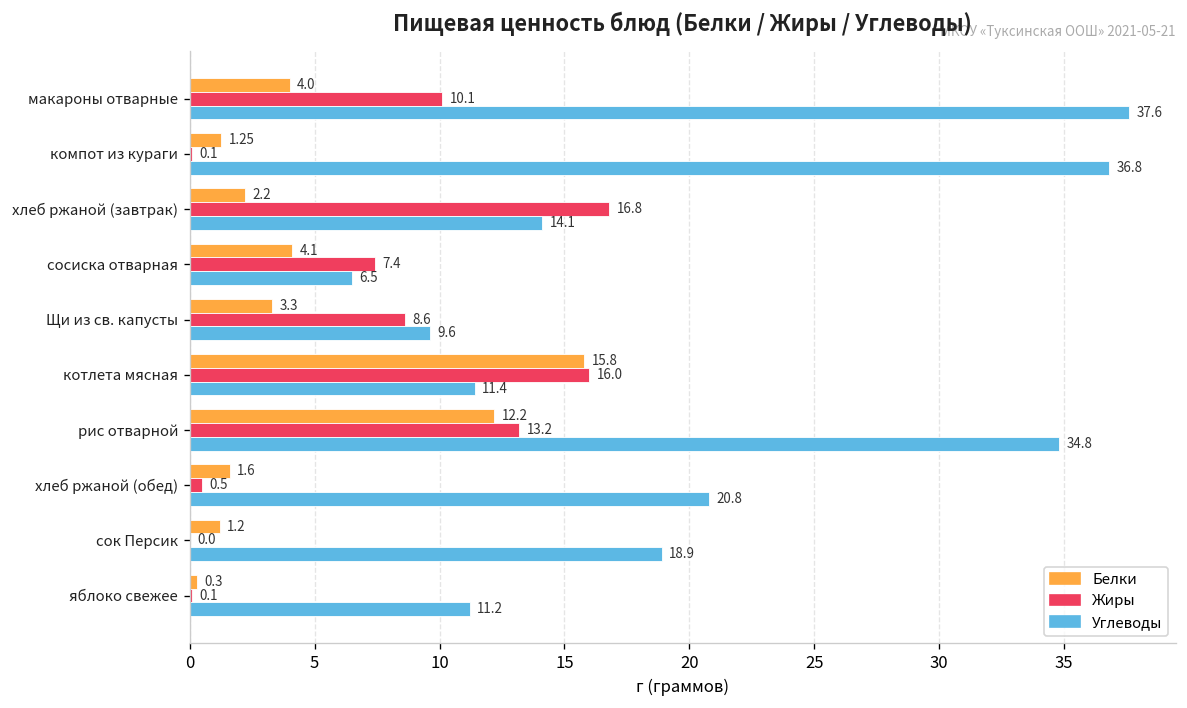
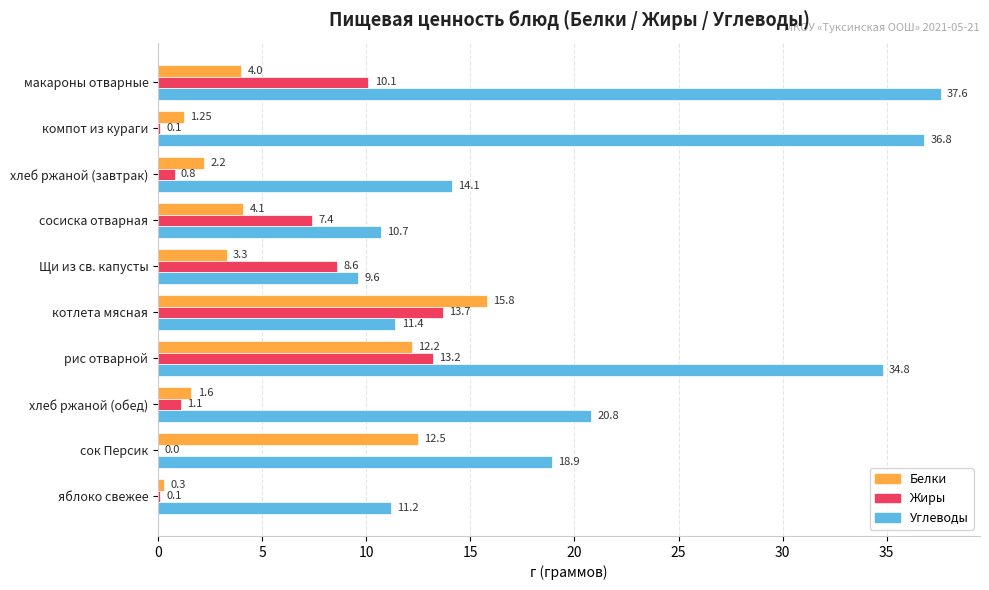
  {
    "Белки": {
      "макароны отварные": 4.0,
      "компот из кураги": 1.25,
      "хлеб ржаной (завтрак)": 2.2,
      "сосиска отварная": 4.1,
      "Щи из св. капусты": 3.3,
      "котлета мясная": 15.8,
      "рис отварной": 12.2,
      "хлеб ржаной (обед)": 1.6,
-     "сок Персик": 1.2,
+     "сок Персик": 12.5,
      "яблоко свежее": 0.3
    },
    "Жиры": {
      "макароны отварные": 10.1,
      "компот из кураги": 0.1,
-     "хлеб ржаной (завтрак)": 16.8,
+     "хлеб ржаной (завтрак)": 0.8,
      "сосиска отварная": 7.4,
      "Щи из св. капусты": 8.6,
-     "котлета мясная": 16.0,
+     "котлета мясная": 13.7,
      "рис отварной": 13.2,
-     "хлеб ржаной (обед)": 0.5,
+     "хлеб ржаной (обед)": 1.1,
      "сок Персик": 0.0,
      "яблоко свежее": 0.1
    },
    "Углеводы": {
      "макароны отварные": 37.6,
      "компот из кураги": 36.8,
      "хлеб ржаной (завтрак)": 14.1,
-     "сосиска отварная": 6.5,
+     "сосиска отварная": 10.7,
      "Щи из св. капусты": 9.6,
      "котлета мясная": 11.4,
      "рис отварной": 34.8,
      "хлеб ржаной (обед)": 20.8,
      "сок Персик": 18.9,
      "яблоко свежее": 11.2
    }
  }
